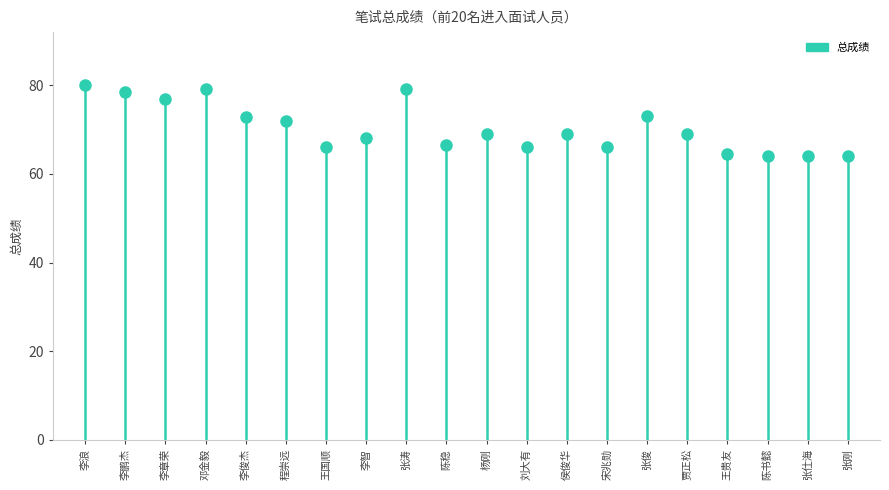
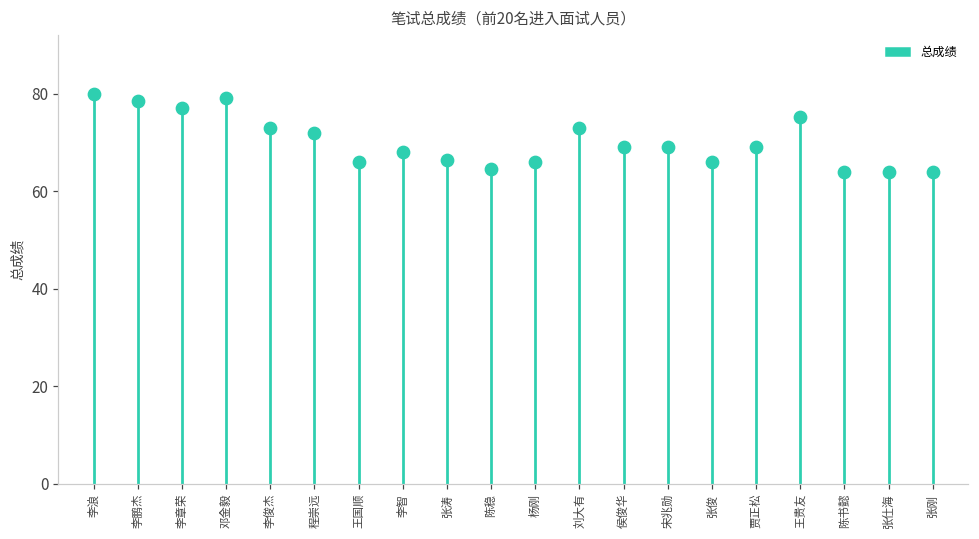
  {
    "李浪": 80,
    "李鹏杰": 79,
    "李章荣": 77,
    "邓金毅": 79,
    "李俊杰": 73,
    "程崇远": 72,
    "王国顺": 66,
    "李智": 68,
-   "张涛": 79,
-   "陈稳": 67,
-   "杨刚": 69,
-   "刘大有": 66,
+   "张涛": 67,
+   "陈稳": 65,
+   "杨刚": 66,
+   "刘大有": 73,
    "侯俊华": 69,
-   "宋兆勋": 66,
-   "张俊": 73,
+   "宋兆勋": 69,
+   "张俊": 66,
    "贾正松": 69,
-   "王贵友": 65,
+   "王贵友": 75,
    "陈书懿": 64,
    "张仕海": 64,
    "张刚": 64
  }
